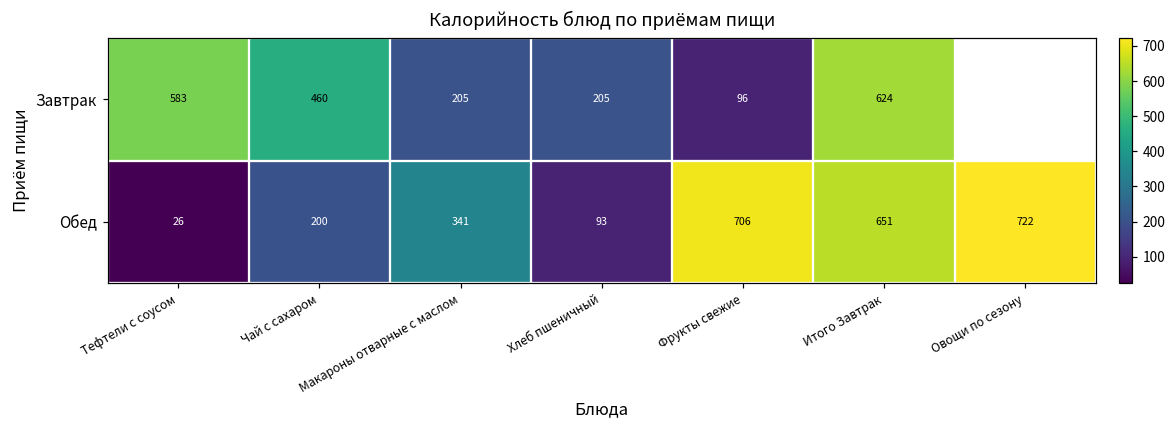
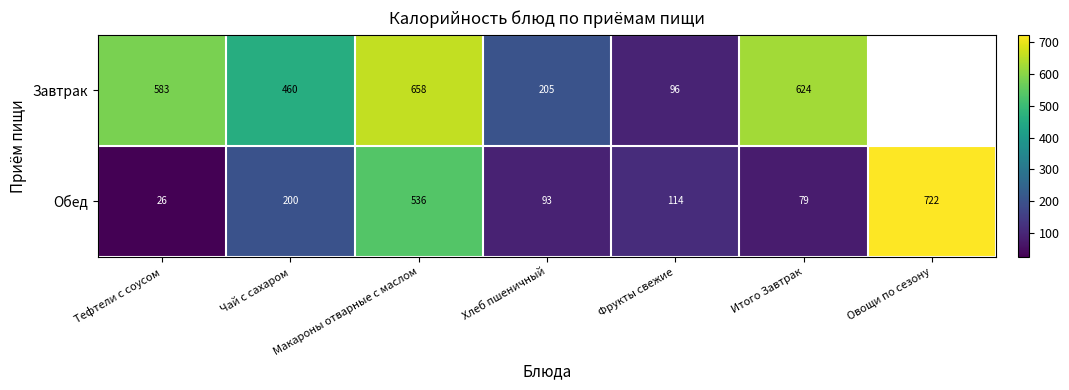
  {
    "Завтрак": {
      "Тефтели с соусом": 583,
      "Чай с сахаром": 460,
-     "Макароны отварные с маслом": 205,
+     "Макароны отварные с маслом": 658,
      "Хлеб пшеничный": 205,
      "Фрукты свежие": 96,
      "Итого Завтрак": 624
    },
    "Обед": {
      "Тефтели с соусом": 26,
      "Чай с сахаром": 200,
-     "Макароны отварные с маслом": 341,
+     "Макароны отварные с маслом": 536,
      "Хлеб пшеничный": 93,
-     "Фрукты свежие": 706,
-     "Итого Завтрак": 651,
+     "Фрукты свежие": 114,
+     "Итого Завтрак": 79,
      "Овощи по сезону": 722
    }
  }
